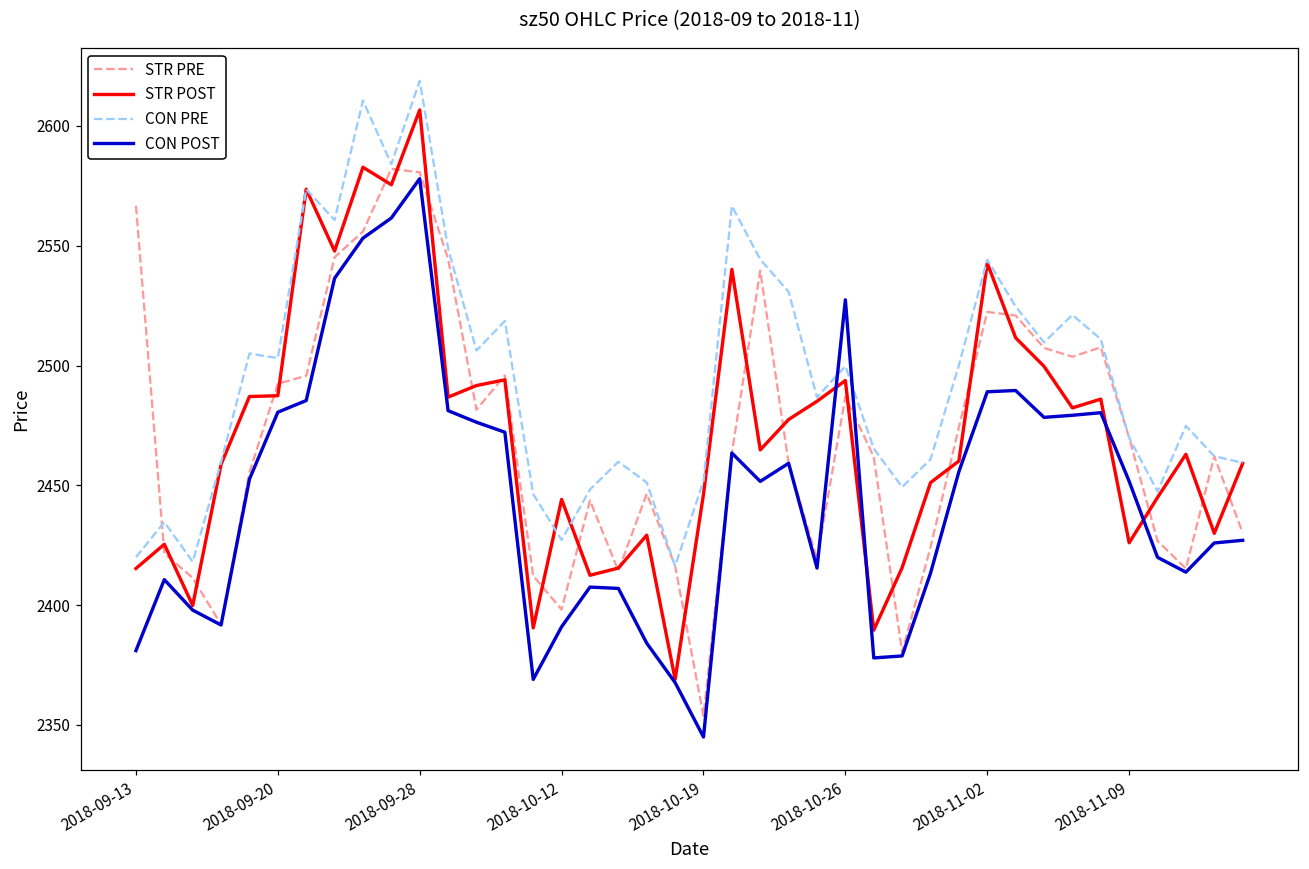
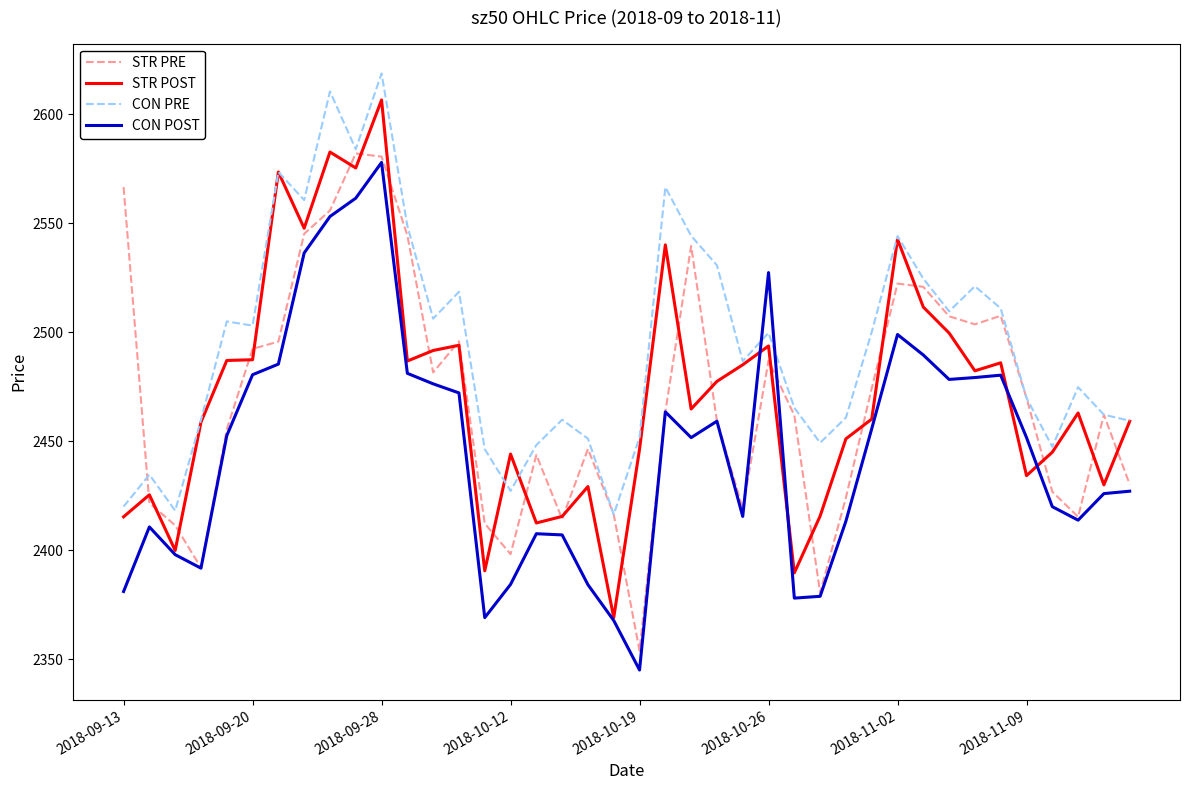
  {
    "STR PRE": {
      "2018-09-13": 2567,
      "2018-09-20": 2492,
      "2018-09-28": 2581,
      "2018-10-12": 2398,
      "2018-10-19": 2354,
      "2018-10-26": 2487,
      "2018-11-02": 2522
    },
    "STR POST": {
      "2018-09-13": 2415,
      "2018-09-20": 2487,
      "2018-09-28": 2607,
      "2018-10-12": 2444,
      "2018-10-19": 2446,
      "2018-10-26": 2494,
      "2018-11-02": 2543,
-     "2018-11-09": 2426
+     "2018-11-09": 2434
    },
    "CON PRE": {
      "2018-09-13": 2420,
      "2018-09-20": 2503,
      "2018-09-28": 2619,
      "2018-10-12": 2427,
      "2018-10-19": 2452,
      "2018-10-26": 2500,
      "2018-11-02": 2544
    },
    "CON POST": {
      "2018-09-13": 2381,
      "2018-09-20": 2481,
      "2018-09-28": 2578,
-     "2018-10-12": 2391,
+     "2018-10-12": 2384,
      "2018-10-19": 2345,
      "2018-10-26": 2527,
-     "2018-11-02": 2489,
+     "2018-11-02": 2499,
      "2018-11-09": 2452
    }
  }
